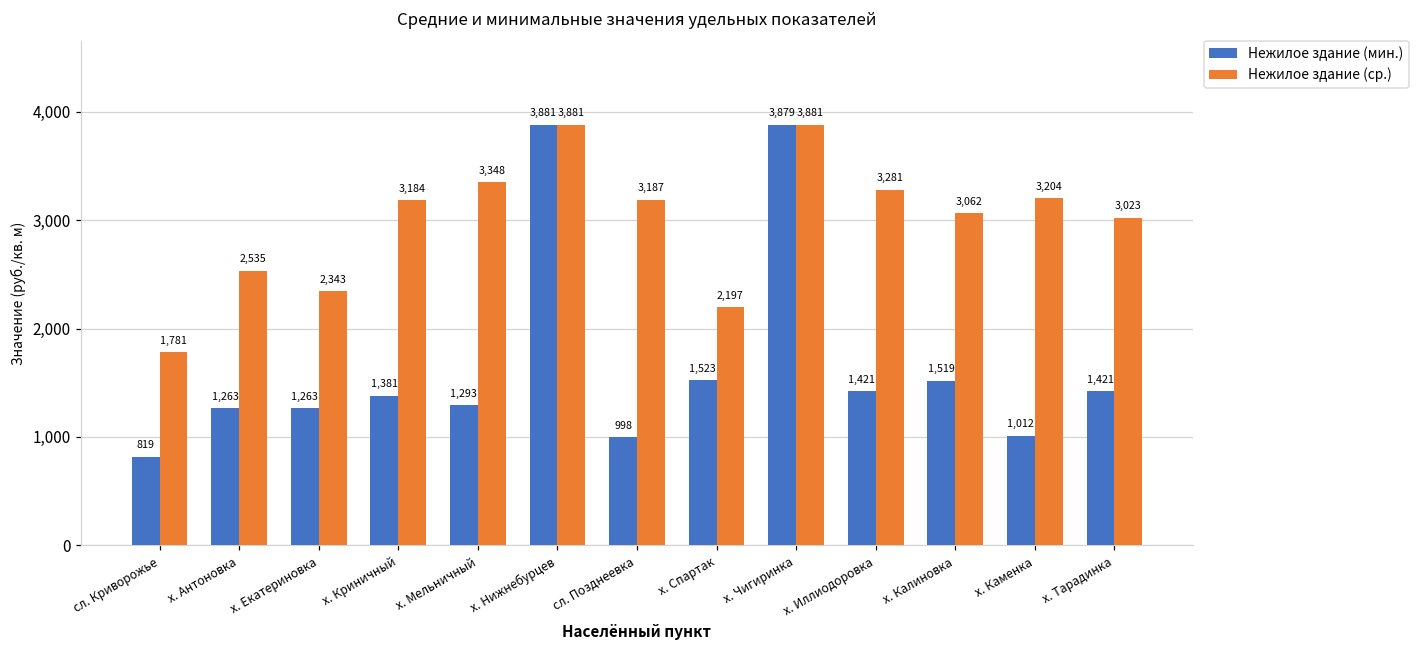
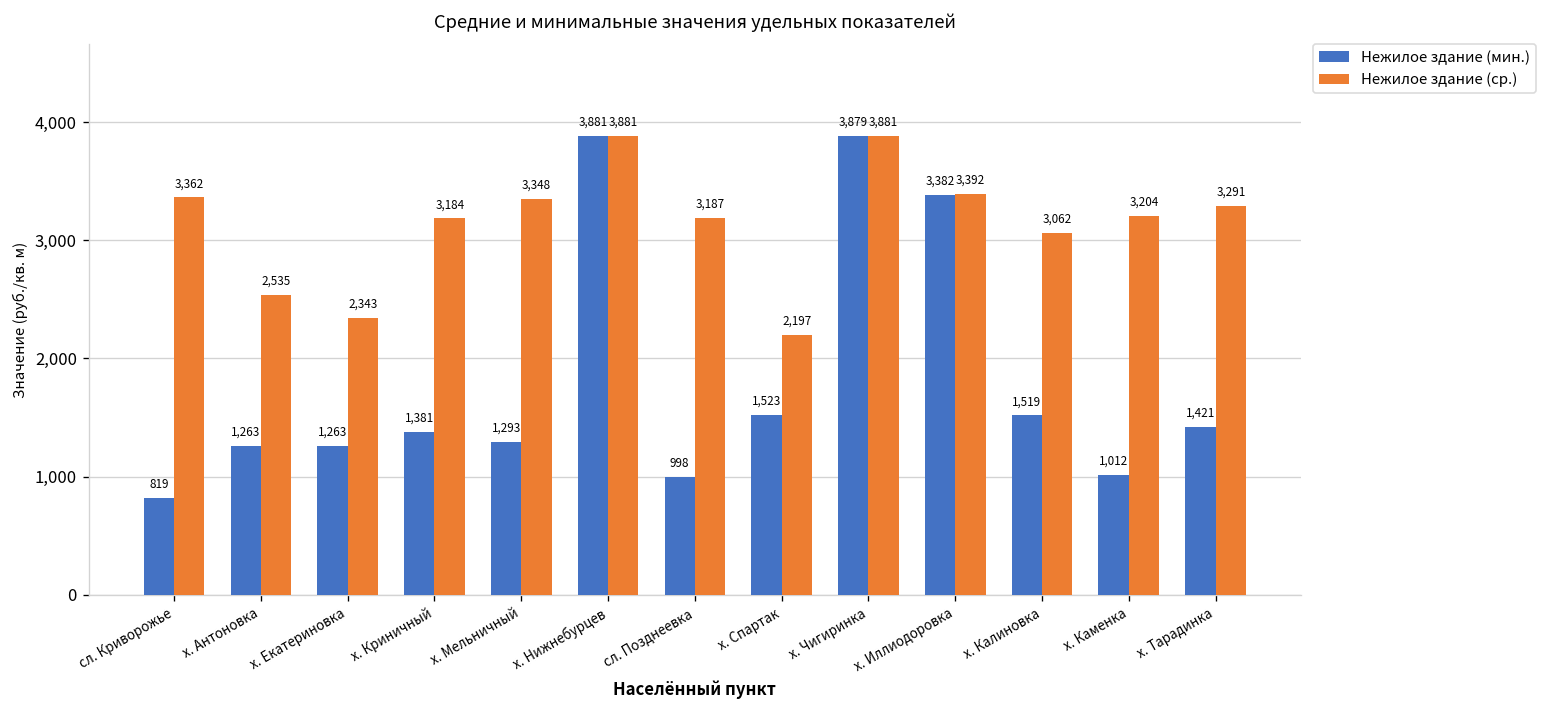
  {
    "Нежилое здание (мин.)": {
      "сл. Криворожье": "819",
      "х. Антоновка": "1,263",
      "х. Екатериновка": "1,263",
      "х. Криничный": "1,381",
      "х. Мельничный": "1,293",
      "х. Нижнебурцев": "3,881",
      "сл. Позднеевка": "998",
      "х. Спартак": "1,523",
      "х. Чигиринка": "3,879",
-     "х. Иллиодоровка": "1,421",
+     "х. Иллиодоровка": "3,382",
      "х. Калиновка": "1,519",
      "х. Каменка": "1,012",
      "х. Тарадинка": "1,421"
    },
    "Нежилое здание (ср.)": {
-     "сл. Криворожье": "1,781",
+     "сл. Криворожье": "3,362",
      "х. Антоновка": "2,535",
      "х. Екатериновка": "2,343",
      "х. Криничный": "3,184",
      "х. Мельничный": "3,348",
      "х. Нижнебурцев": "3,881",
      "сл. Позднеевка": "3,187",
      "х. Спартак": "2,197",
      "х. Чигиринка": "3,881",
-     "х. Иллиодоровка": "3,281",
+     "х. Иллиодоровка": "3,392",
      "х. Калиновка": "3,062",
      "х. Каменка": "3,204",
-     "х. Тарадинка": "3,023"
+     "х. Тарадинка": "3,291"
    }
  }
